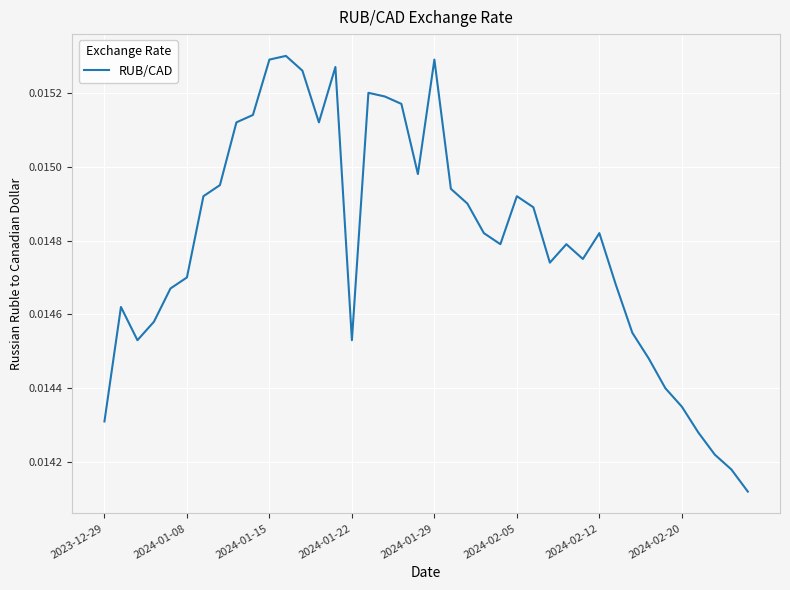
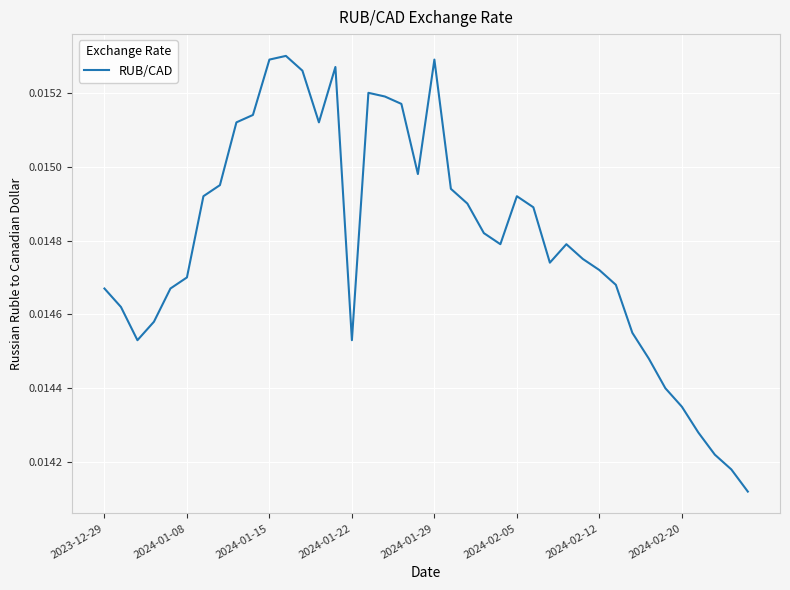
  {
-   "2023-12-29": 0.01431,
+   "2023-12-29": 0.01467,
    "2024-01-08": 0.01470,
    "2024-01-15": 0.01529,
    "2024-01-22": 0.01453,
    "2024-01-29": 0.01529,
    "2024-02-05": 0.01492,
-   "2024-02-12": 0.01482,
+   "2024-02-12": 0.01472,
    "2024-02-20": 0.01435
  }
